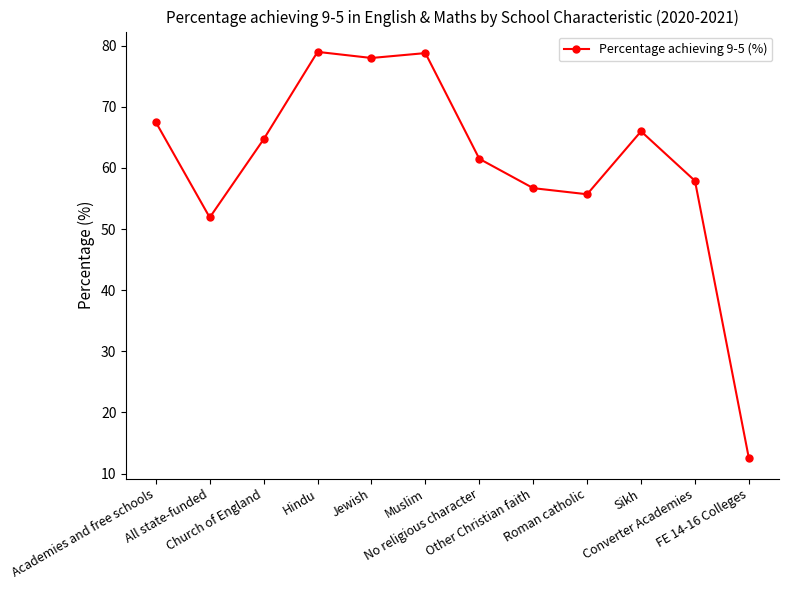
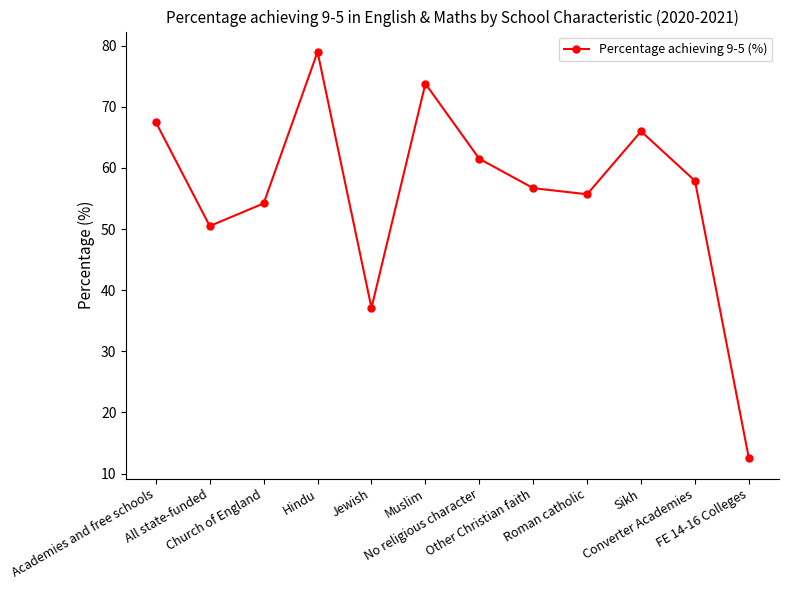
  {
    "Academies and free schools": 68,
-   "All state-funded": 52,
-   "Church of England": 65,
+   "All state-funded": 51,
+   "Church of England": 54,
    "Hindu": 79,
-   "Jewish": 78,
-   "Muslim": 79,
+   "Jewish": 37,
+   "Muslim": 74,
    "No religious character": 62,
    "Other Christian faith": 57,
    "Roman catholic": 56,
    "Sikh": 66,
    "Converter Academies": 58,
    "FE 14-16 Colleges": 13
  }
